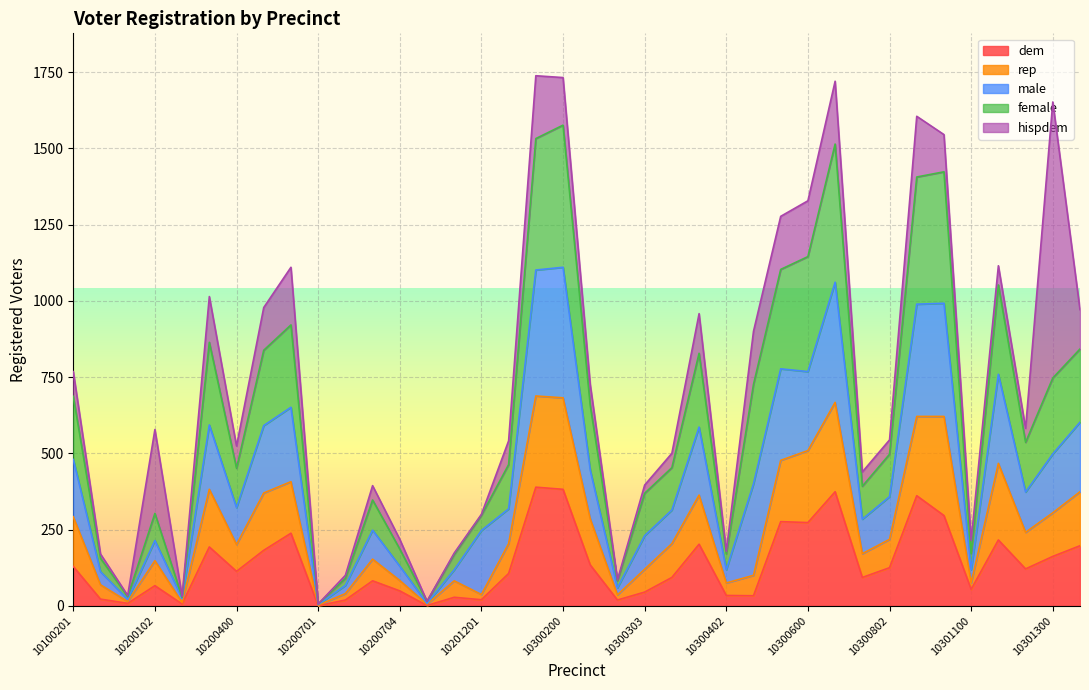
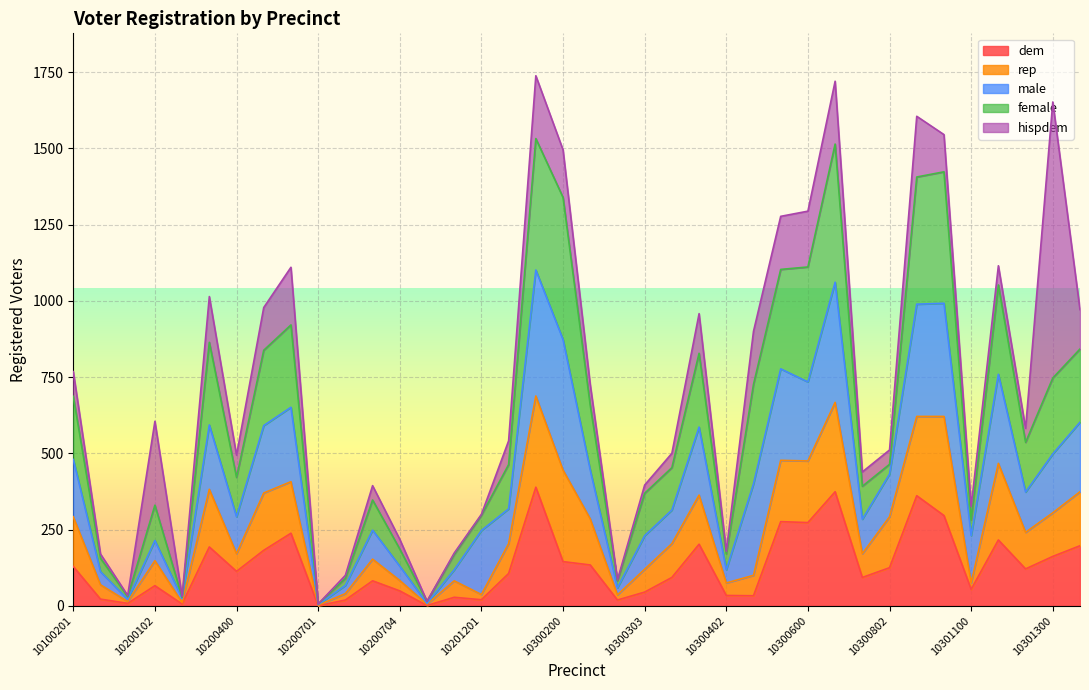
  {
    "dem": {
      "10100201": 130,
      "10200102": 70,
      "10200400": 110,
      "10200704": 50,
      "10201201": 20,
-     "10300200": 380,
+     "10300200": 150,
      "10300303": 50,
      "10300402": 30,
      "10300600": 270,
      "10300802": 130,
      "10301100": 50,
      "10301300": 160
    },
    "rep": {
      "10100201": 160,
      "10200102": 80,
-     "10200400": 90,
+     "10200400": 60,
      "10200704": 30,
      "10201201": 20,
      "10300200": 300,
      "10300303": 80,
      "10300402": 40,
-     "10300600": 240,
-     "10300802": 90,
+     "10300600": 200,
+     "10300802": 170,
      "10301100": 20,
      "10301300": 140
    },
    "male": {
      "10100201": 190,
      "10200102": 70,
      "10200400": 120,
      "10200704": 50,
      "10201201": 210,
      "10300200": 430,
      "10300303": 110,
      "10300402": 40,
      "10300600": 260,
      "10300802": 140,
-     "10301100": 40,
+     "10301100": 160,
      "10301300": 190
    },
    "female": {
      "10100201": 210,
-     "10200102": 90,
+     "10200102": 120,
      "10200400": 130,
      "10200704": 60,
      "10300200": 470,
      "10300303": 140,
      "10300402": 50,
      "10300600": 380,
-     "10300802": 140,
+     "10300802": 30,
      "10301100": 50,
      "10301300": 250
    },
    "hispdem": {
      "10100201": 80,
      "10200102": 280,
      "10200400": 70,
      "10200704": 30,
      "10300200": 160,
      "10300303": 30,
      "10300402": 10,
      "10300600": 180,
      "10300802": 50,
      "10301100": 40
    }
  }
